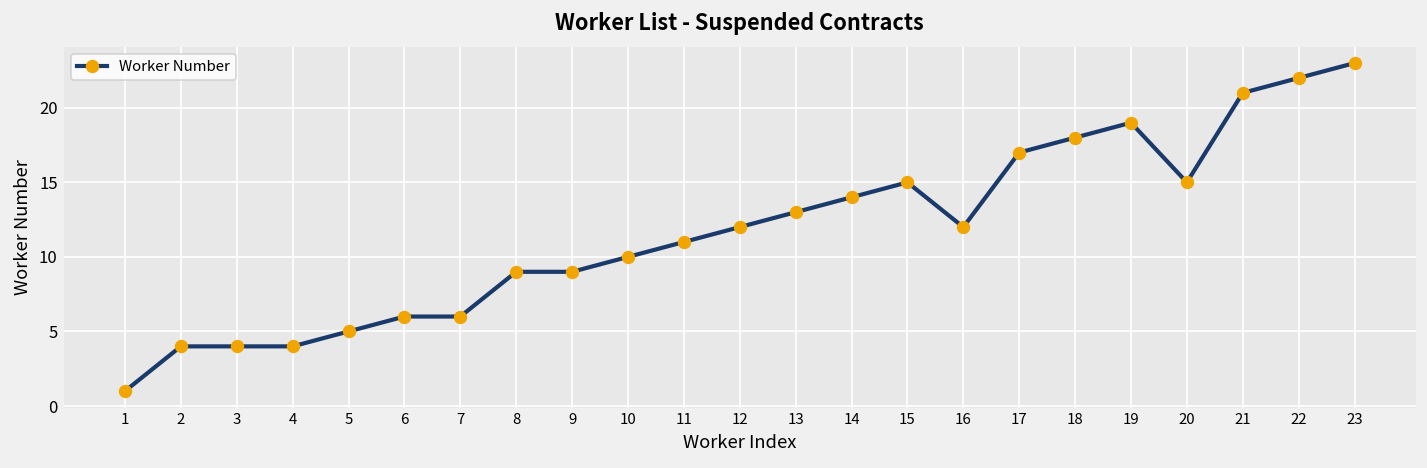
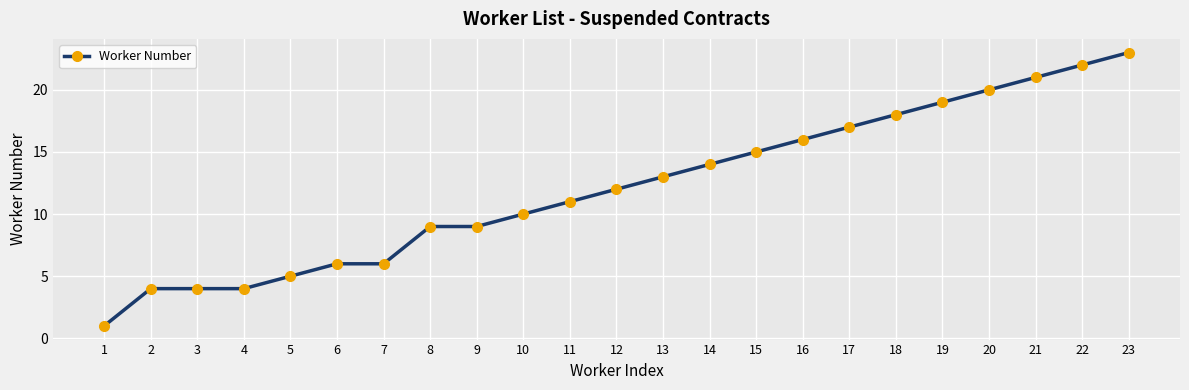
  {
    "1": 1,
    "2": 4,
    "3": 4,
    "4": 4,
    "5": 5,
    "6": 6,
    "7": 6,
    "8": 9,
    "9": 9,
    "10": 10,
    "11": 11,
    "12": 12,
    "13": 13,
    "14": 14,
    "15": 15,
-   "16": 12,
+   "16": 16,
    "17": 17,
    "18": 18,
    "19": 19,
-   "20": 15,
+   "20": 20,
    "21": 21,
    "22": 22,
    "23": 23
  }
